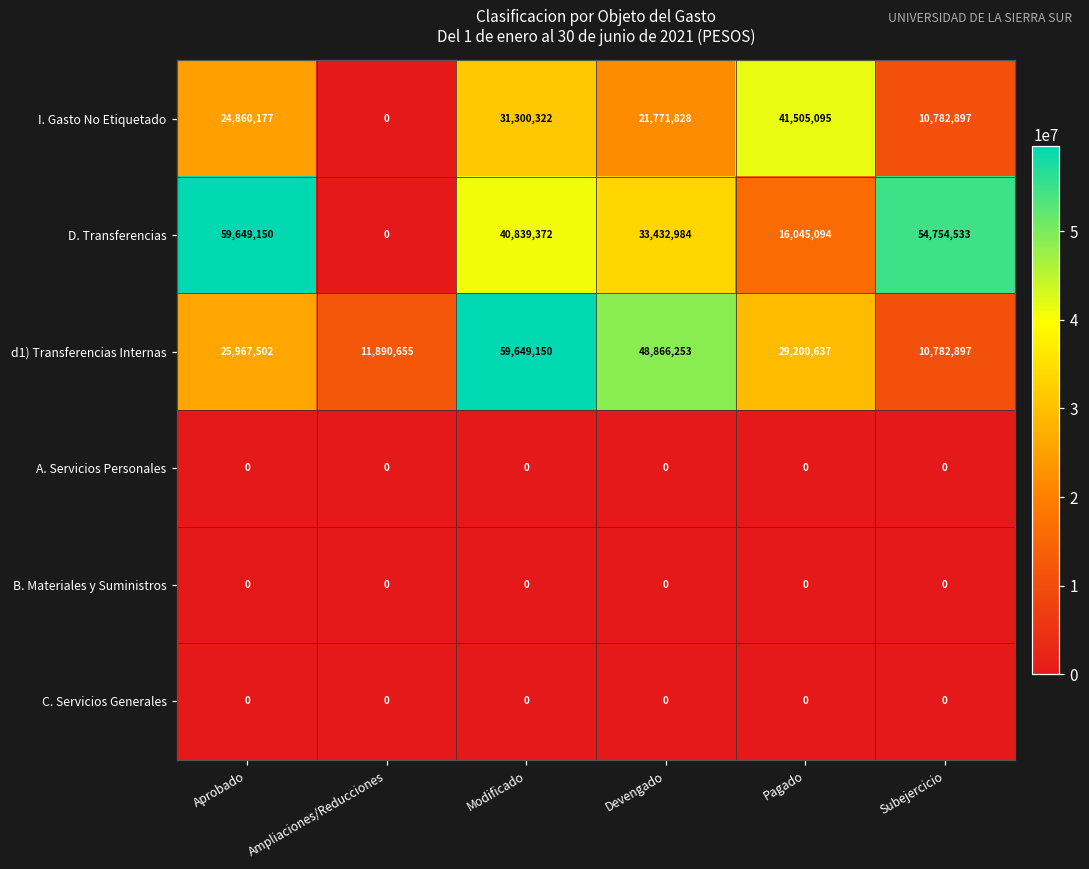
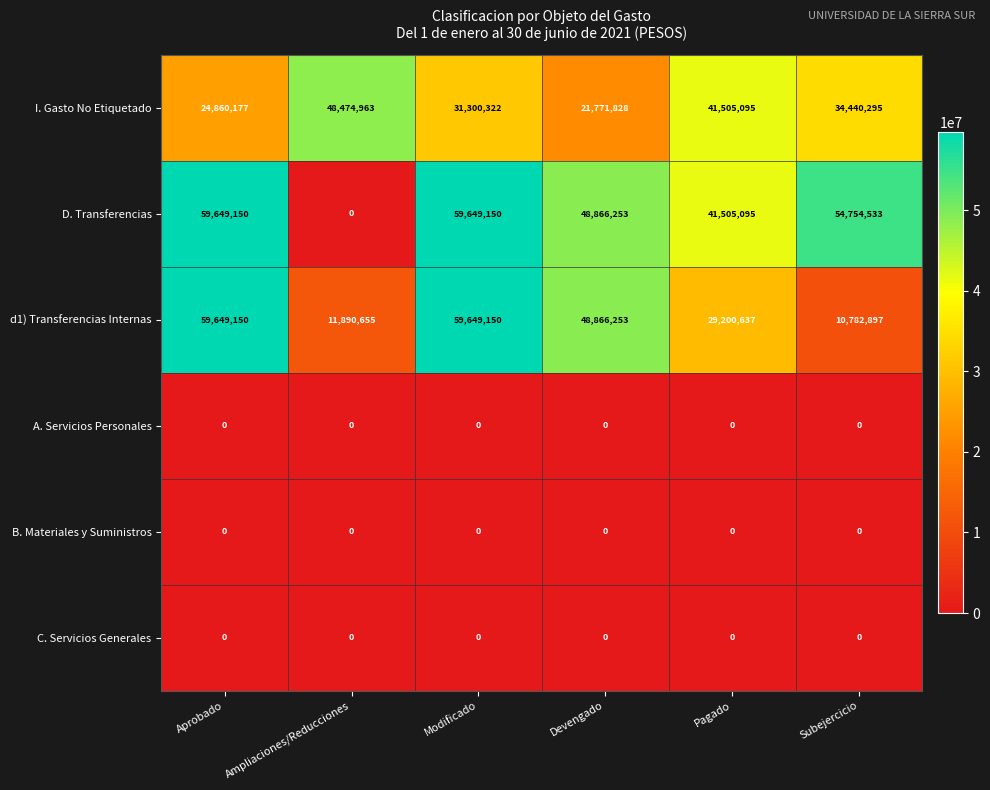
  {
    "I. Gasto No Etiquetado": {
      "Aprobado": "24,860,177",
-     "Ampliaciones/Reducciones": "0",
+     "Ampliaciones/Reducciones": "48,474,963",
      "Modificado": "31,300,322",
      "Devengado": "21,771,828",
      "Pagado": "41,505,095",
-     "Subejercicio": "10,782,897"
+     "Subejercicio": "34,440,295"
    },
    "D. Transferencias": {
      "Aprobado": "59,649,150",
      "Ampliaciones/Reducciones": "0",
-     "Modificado": "40,839,372",
-     "Devengado": "33,432,984",
-     "Pagado": "16,045,094",
+     "Modificado": "59,649,150",
+     "Devengado": "48,866,253",
+     "Pagado": "41,505,095",
      "Subejercicio": "54,754,533"
    },
    "d1) Transferencias Internas": {
-     "Aprobado": "25,967,502",
+     "Aprobado": "59,649,150",
      "Ampliaciones/Reducciones": "11,890,655",
      "Modificado": "59,649,150",
      "Devengado": "48,866,253",
      "Pagado": "29,200,637",
      "Subejercicio": "10,782,897"
    },
    "A. Servicios Personales": {
      "Aprobado": "0",
      "Ampliaciones/Reducciones": "0",
      "Modificado": "0",
      "Devengado": "0",
      "Pagado": "0",
      "Subejercicio": "0"
    },
    "B. Materiales y Suministros": {
      "Aprobado": "0",
      "Ampliaciones/Reducciones": "0",
      "Modificado": "0",
      "Devengado": "0",
      "Pagado": "0",
      "Subejercicio": "0"
    },
    "C. Servicios Generales": {
      "Aprobado": "0",
      "Ampliaciones/Reducciones": "0",
      "Modificado": "0",
      "Devengado": "0",
      "Pagado": "0",
      "Subejercicio": "0"
    }
  }
